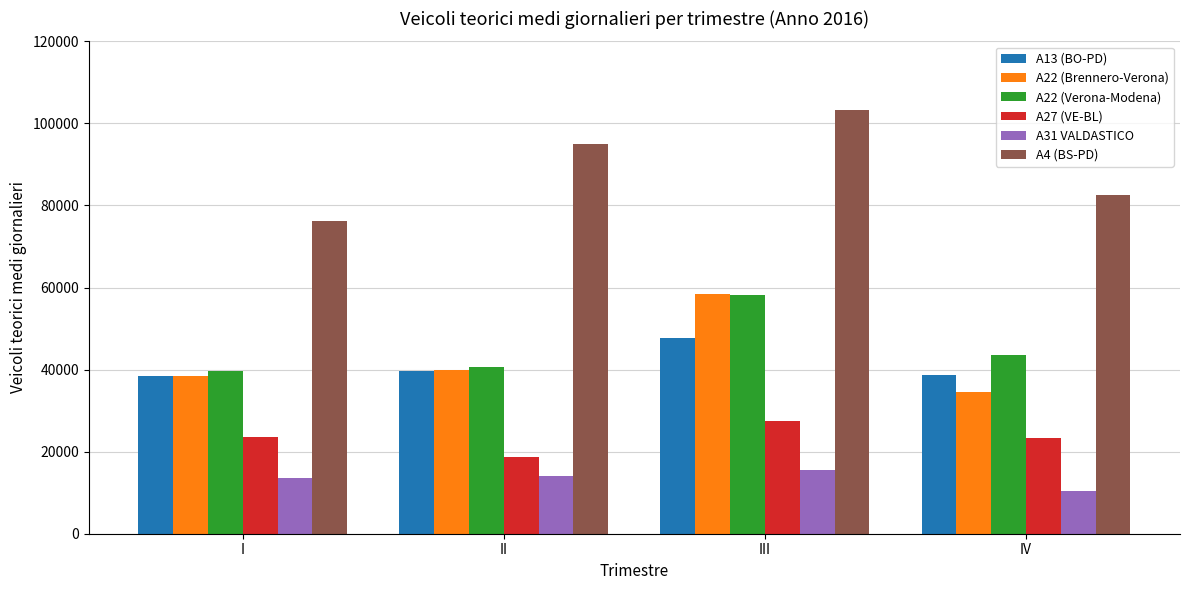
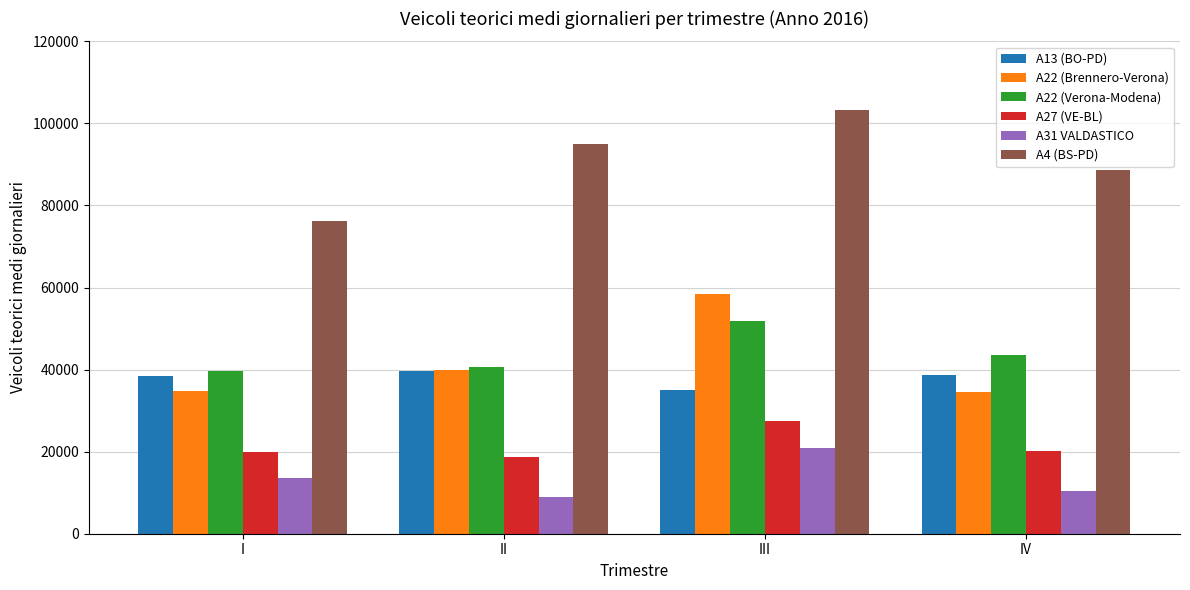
  {
    "A13 (BO-PD)": {
      "I": 39000,
      "II": 40000,
-     "III": 48000,
+     "III": 35000,
      "IV": 39000
    },
    "A22 (Brennero-Verona)": {
-     "I": 38000,
+     "I": 35000,
      "II": 40000,
      "III": 58000,
      "IV": 35000
    },
    "A22 (Verona-Modena)": {
      "I": 40000,
      "II": 41000,
-     "III": 58000,
+     "III": 52000,
      "IV": 44000
    },
    "A27 (VE-BL)": {
-     "I": 23000,
+     "I": 20000,
      "II": 19000,
      "III": 27000,
-     "IV": 23000
+     "IV": 20000
    },
    "A31 VALDASTICO": {
      "I": 13000,
-     "II": 14000,
-     "III": 16000,
+     "II": 9000,
+     "III": 21000,
      "IV": 10000
    },
    "A4 (BS-PD)": {
      "I": 76000,
      "II": 95000,
      "III": 103000,
-     "IV": 83000
+     "IV": 89000
    }
  }
